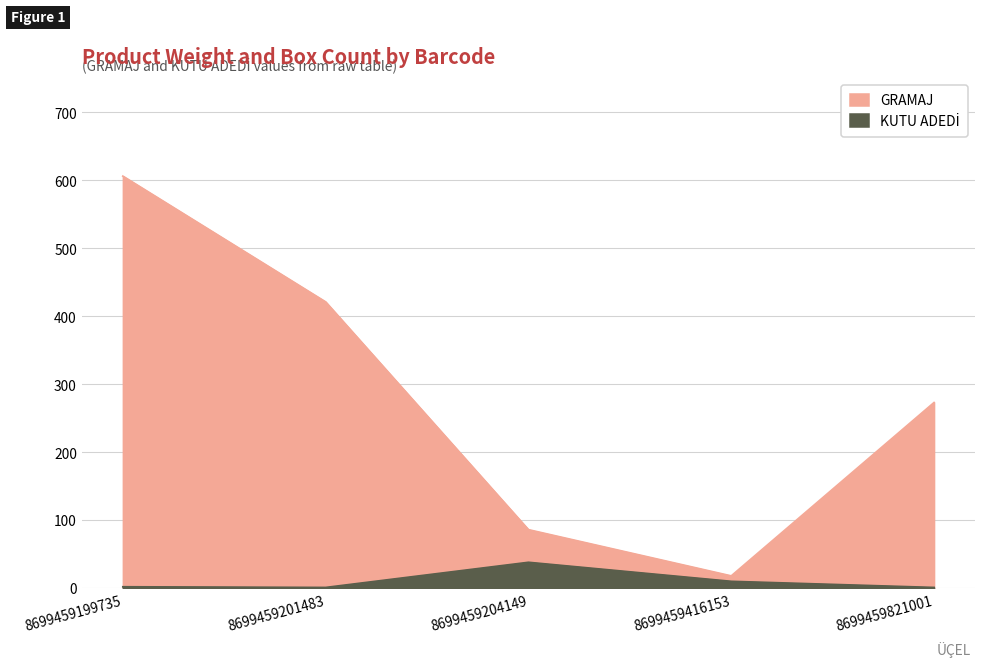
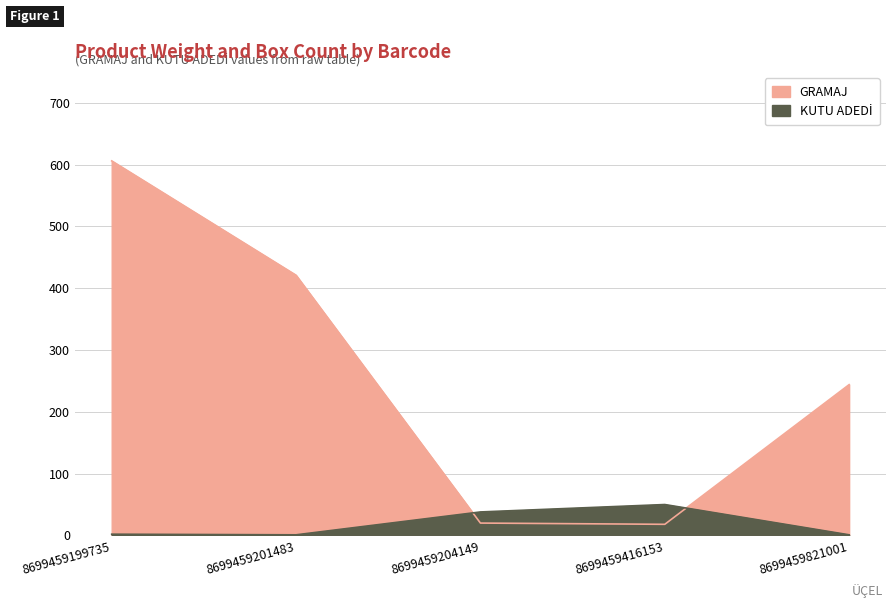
  {
    "GRAMAJ": {
      "8699459199735": 610,
      "8699459201483": 420,
-     "8699459204149": 90,
+     "8699459204149": 20,
      "8699459416153": 20,
-     "8699459821001": 270
+     "8699459821001": 240
    },
    "KUTU ADEDİ": {
      "8699459199735": 0,
      "8699459201483": 0,
      "8699459204149": 40,
-     "8699459416153": 10,
+     "8699459416153": 50,
      "8699459821001": 0
    }
  }
